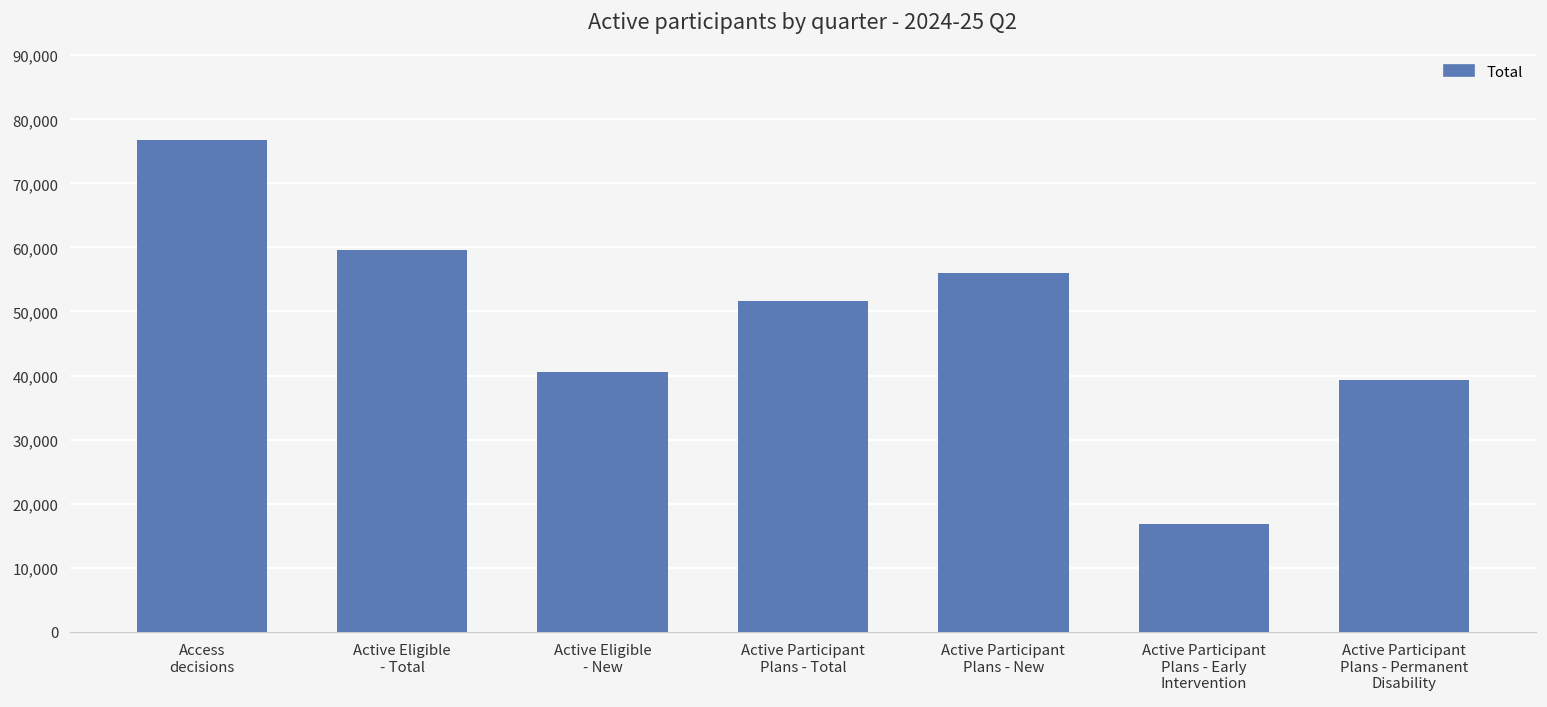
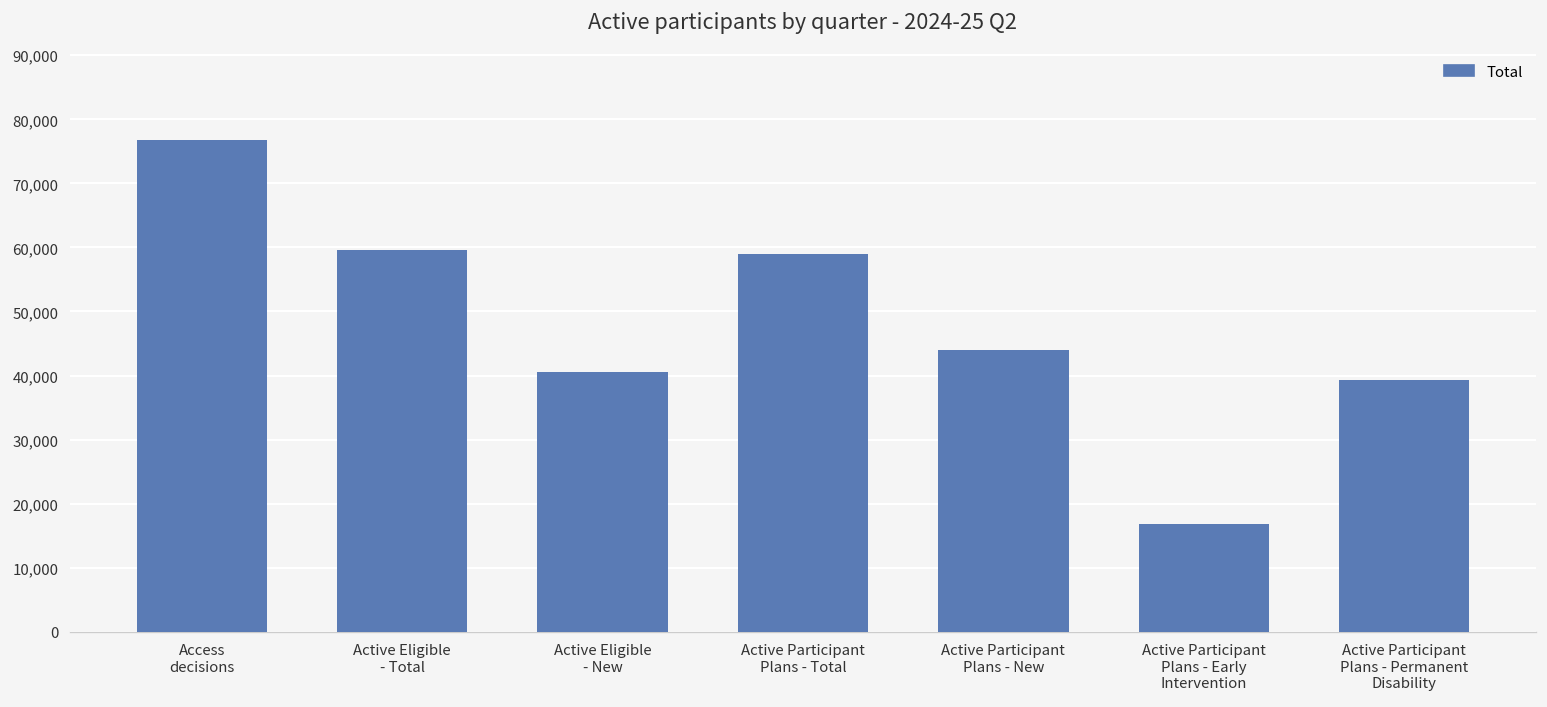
  {
    "Access decisions": "77,000",
    "Active Eligible - Total": "60,000",
    "Active Eligible - New": "41,000",
-   "Active Participant Plans - Total": "52,000",
-   "Active Participant Plans - New": "56,000",
+   "Active Participant Plans - Total": "59,000",
+   "Active Participant Plans - New": "44,000",
    "Active Participant Plans - Early Intervention": "17,000",
    "Active Participant Plans - Permanent Disability": "39,000"
  }
